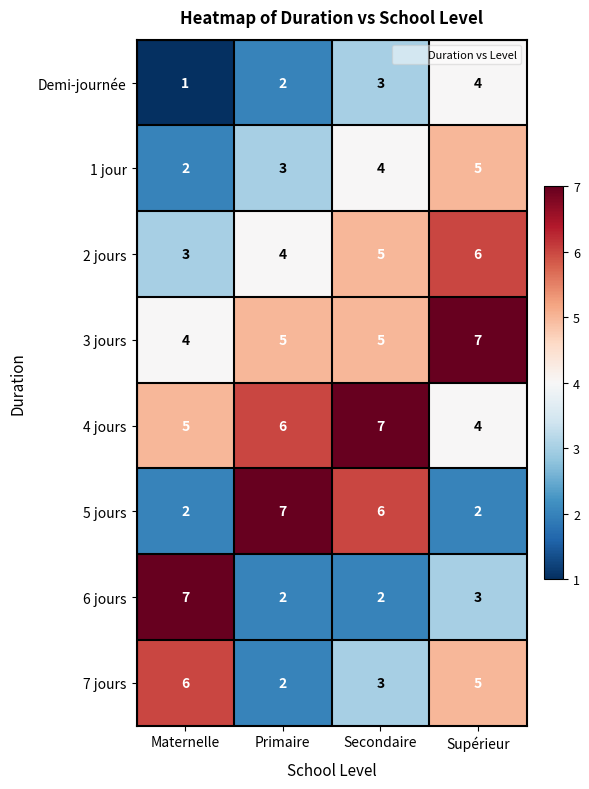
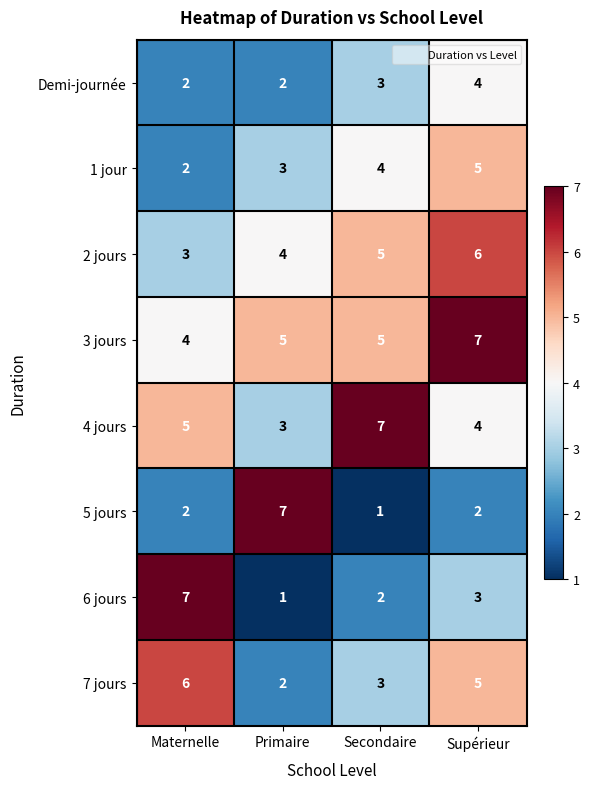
  {
    "Demi-journée": {
-     "Maternelle": 1,
+     "Maternelle": 2,
      "Primaire": 2,
      "Secondaire": 3,
      "Supérieur": 4
    },
    "1 jour": {
      "Maternelle": 2,
      "Primaire": 3,
      "Secondaire": 4,
      "Supérieur": 5
    },
    "2 jours": {
      "Maternelle": 3,
      "Primaire": 4,
      "Secondaire": 5,
      "Supérieur": 6
    },
    "3 jours": {
      "Maternelle": 4,
      "Primaire": 5,
      "Secondaire": 5,
      "Supérieur": 7
    },
    "4 jours": {
      "Maternelle": 5,
-     "Primaire": 6,
+     "Primaire": 3,
      "Secondaire": 7,
      "Supérieur": 4
    },
    "5 jours": {
      "Maternelle": 2,
      "Primaire": 7,
-     "Secondaire": 6,
+     "Secondaire": 1,
      "Supérieur": 2
    },
    "6 jours": {
      "Maternelle": 7,
-     "Primaire": 2,
+     "Primaire": 1,
      "Secondaire": 2,
      "Supérieur": 3
    },
    "7 jours": {
      "Maternelle": 6,
      "Primaire": 2,
      "Secondaire": 3,
      "Supérieur": 5
    }
  }
